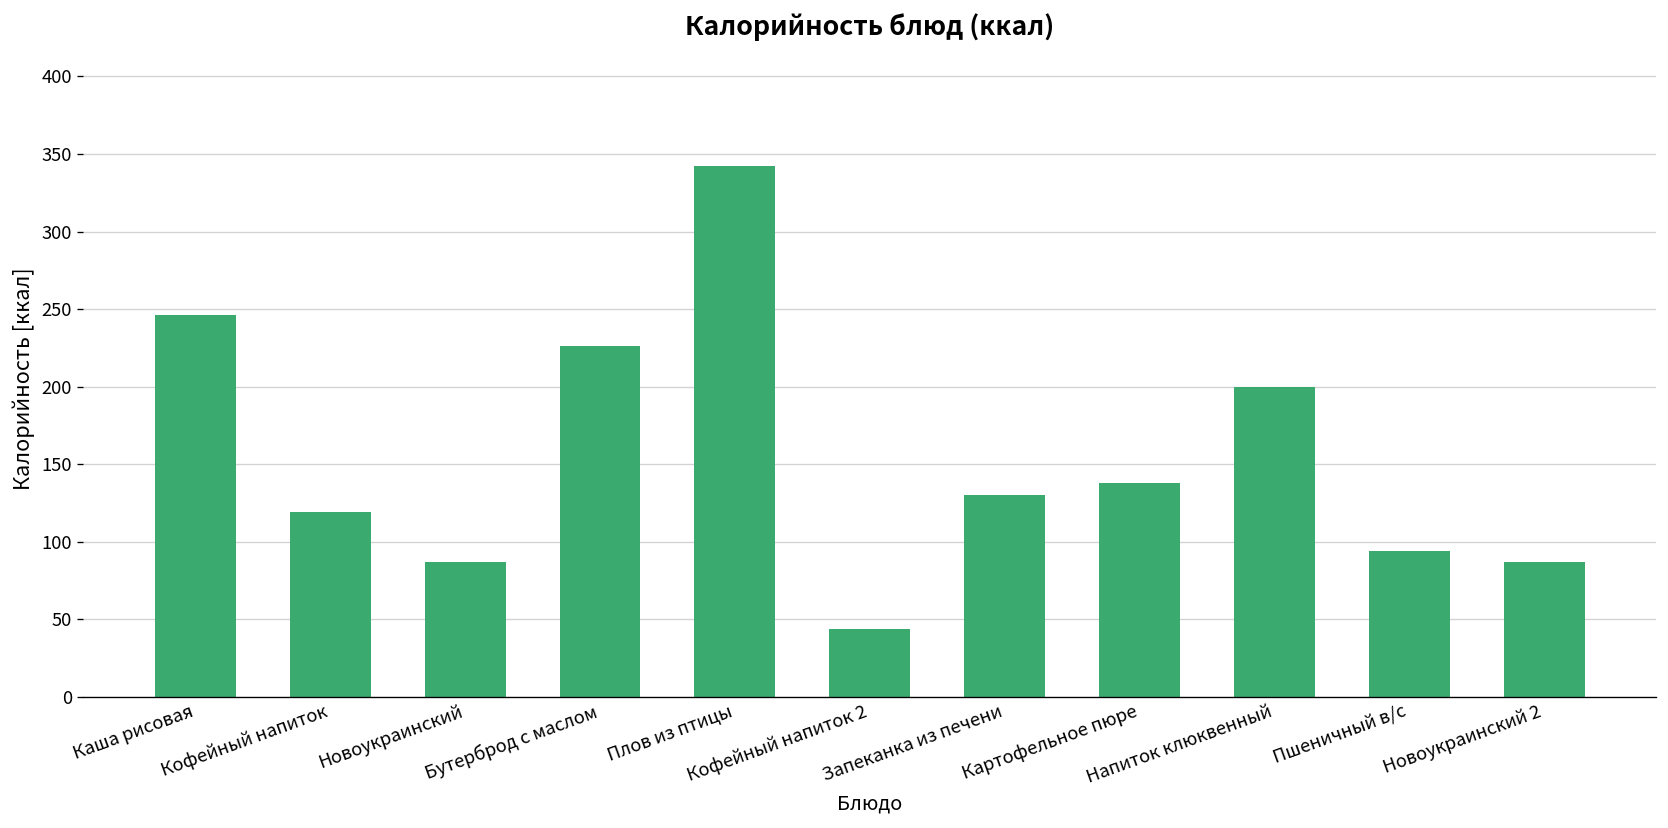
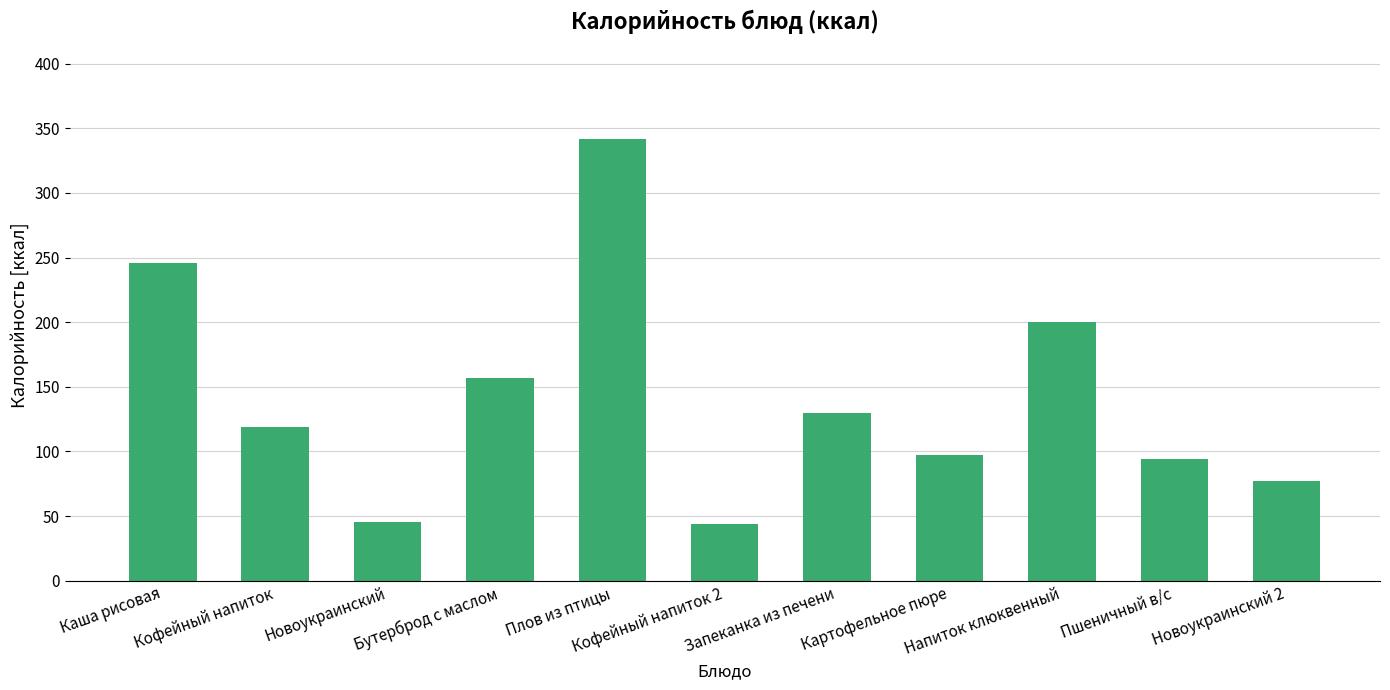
  {
    "Каша рисовая": 246,
    "Кофейный напиток": 119,
-   "Новоукраинский": 87,
-   "Бутерброд с маслом": 226,
+   "Новоукраинский": 45,
+   "Бутерброд с маслом": 157,
    "Плов из птицы": 342,
    "Кофейный напиток 2": 44,
    "Запеканка из печени": 130,
-   "Картофельное пюре": 138,
+   "Картофельное пюре": 97,
    "Напиток клюквенный": 200,
    "Пшеничный в/с": 94,
-   "Новоукраинский 2": 87
+   "Новоукраинский 2": 77
  }
